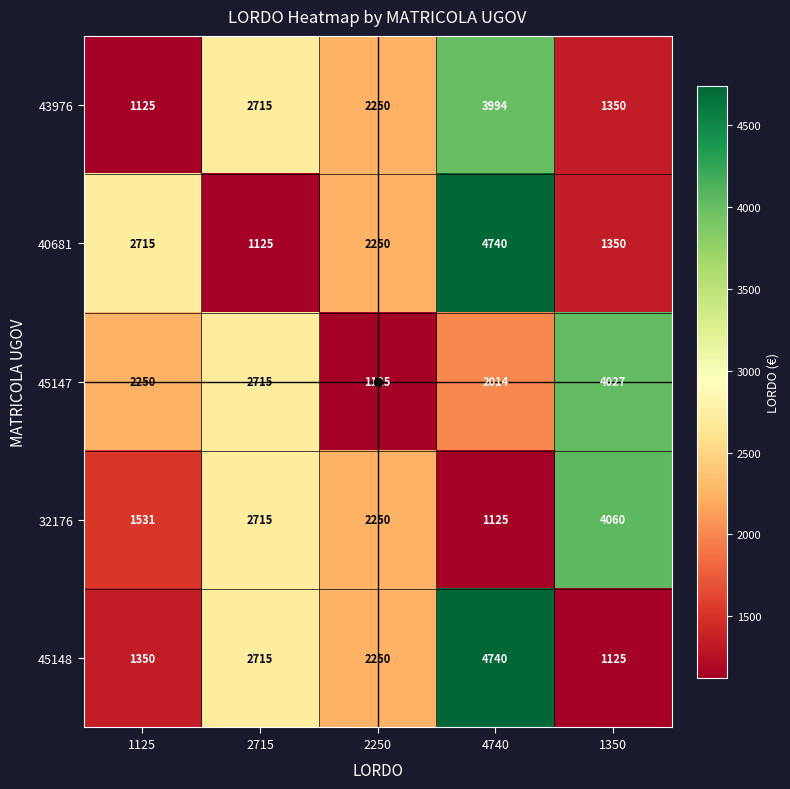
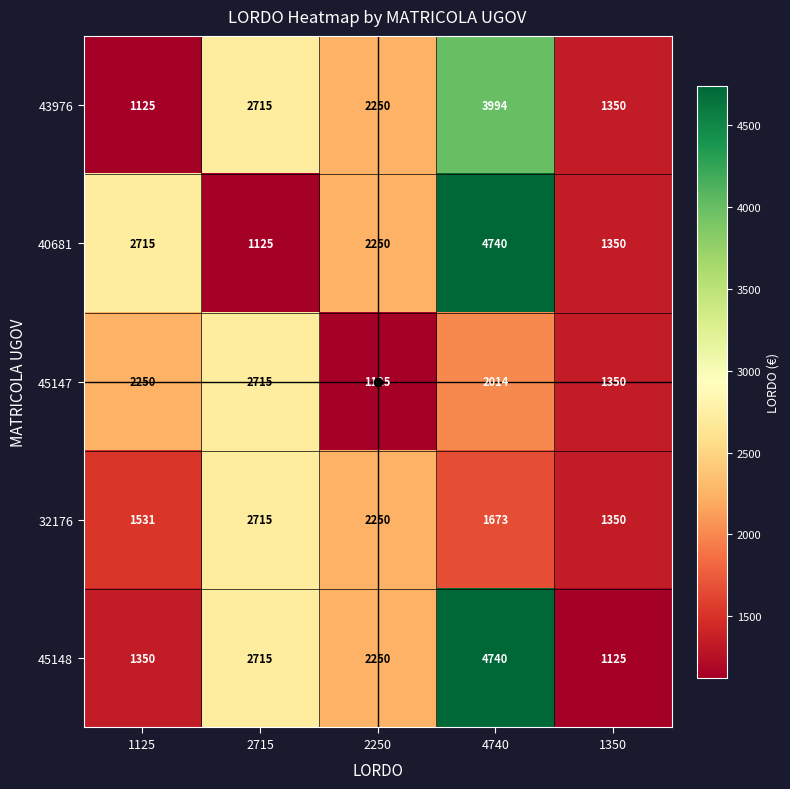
  {
    "43976": {
      "1125": 1125,
      "2715": 2715,
      "2250": 2250,
      "4740": 3994,
      "1350": 1350
    },
    "40681": {
      "1125": 2715,
      "2715": 1125,
      "2250": 2250,
      "4740": 4740,
      "1350": 1350
    },
    "45147": {
      "1125": 2250,
      "2715": 2715,
      "4740": 2014,
-     "1350": 4027
+     "1350": 1350
    },
    "32176": {
      "1125": 1531,
      "2715": 2715,
      "2250": 2250,
-     "4740": 1125,
-     "1350": 4060
+     "4740": 1673,
+     "1350": 1350
    },
    "45148": {
      "1125": 1350,
      "2715": 2715,
      "2250": 2250,
      "4740": 4740,
      "1350": 1125
    }
  }
